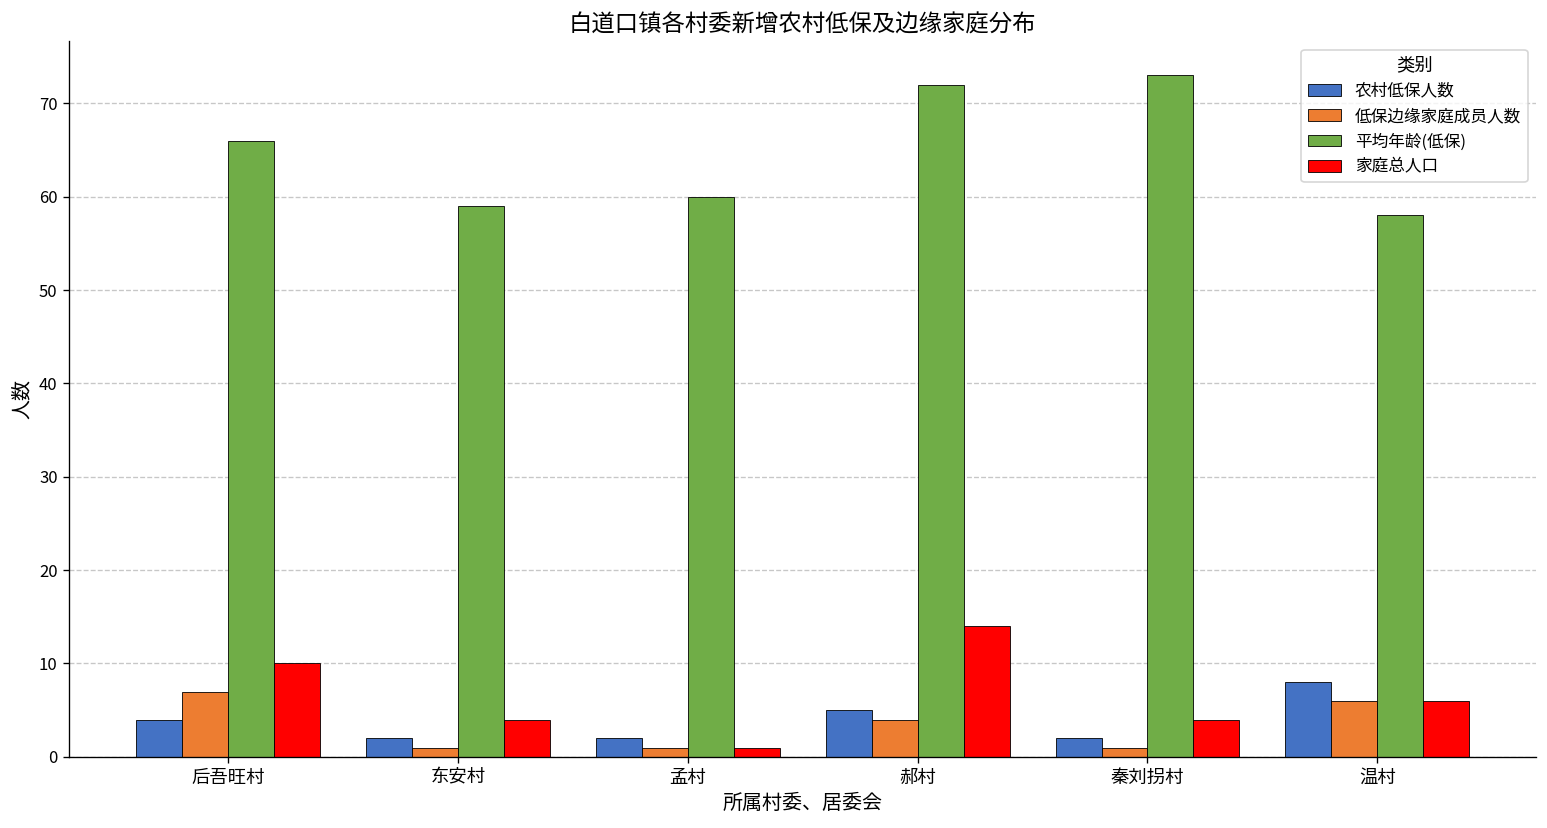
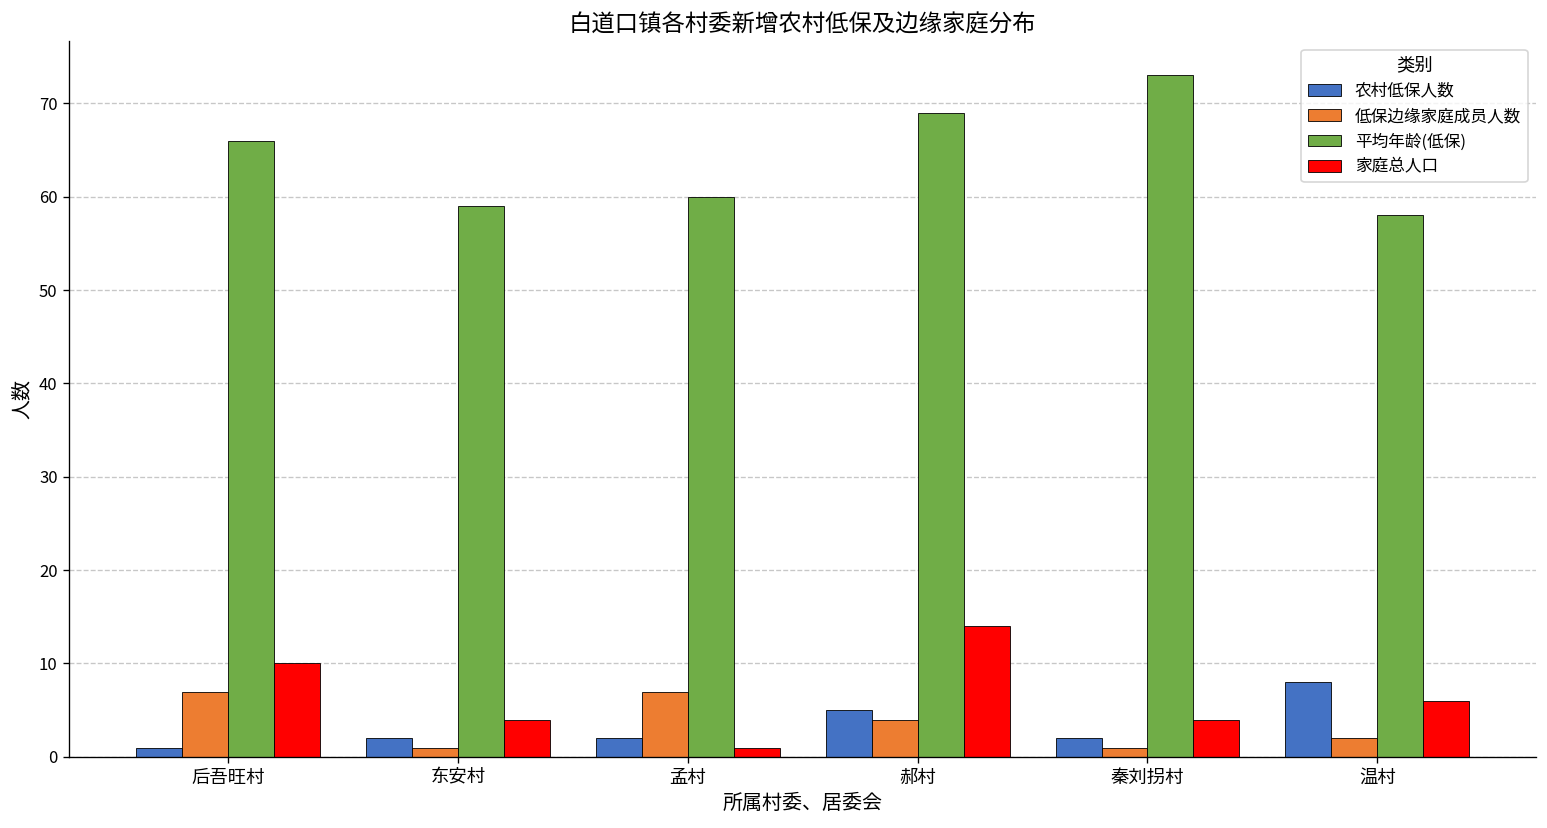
  {
    "农村低保人数": {
-     "后吾旺村": 4,
+     "后吾旺村": 1,
      "东安村": 2,
      "孟村": 2,
      "郝村": 5,
      "秦刘拐村": 2,
      "温村": 8
    },
    "低保边缘家庭成员人数": {
      "后吾旺村": 7,
      "东安村": 1,
-     "孟村": 1,
+     "孟村": 7,
      "郝村": 4,
      "秦刘拐村": 1,
-     "温村": 6
+     "温村": 2
    },
    "平均年龄(低保)": {
      "后吾旺村": 66,
      "东安村": 59,
      "孟村": 60,
-     "郝村": 72,
+     "郝村": 69,
      "秦刘拐村": 73,
      "温村": 58
    },
    "家庭总人口": {
      "后吾旺村": 10,
      "东安村": 4,
      "孟村": 1,
      "郝村": 14,
      "秦刘拐村": 4,
      "温村": 6
    }
  }
